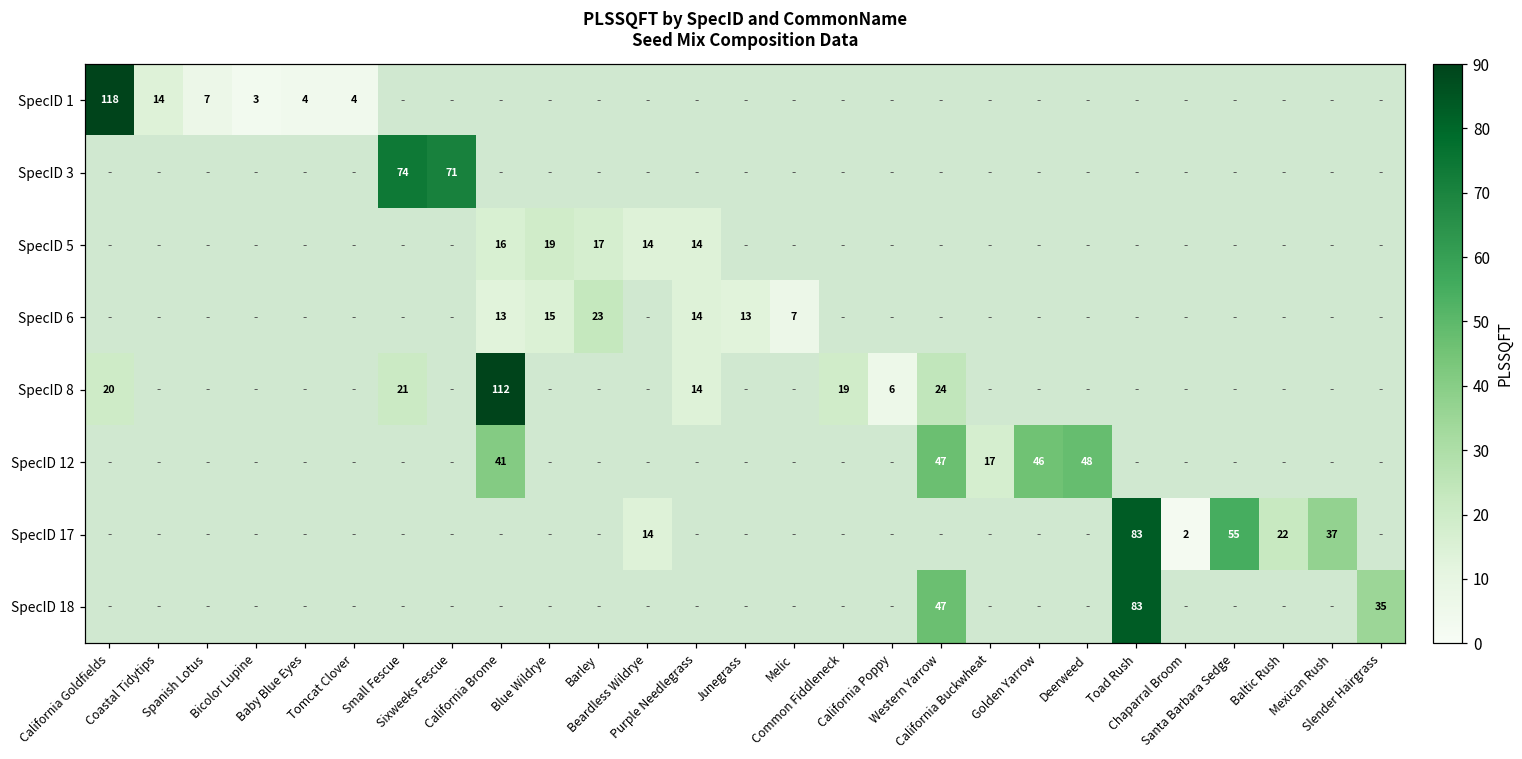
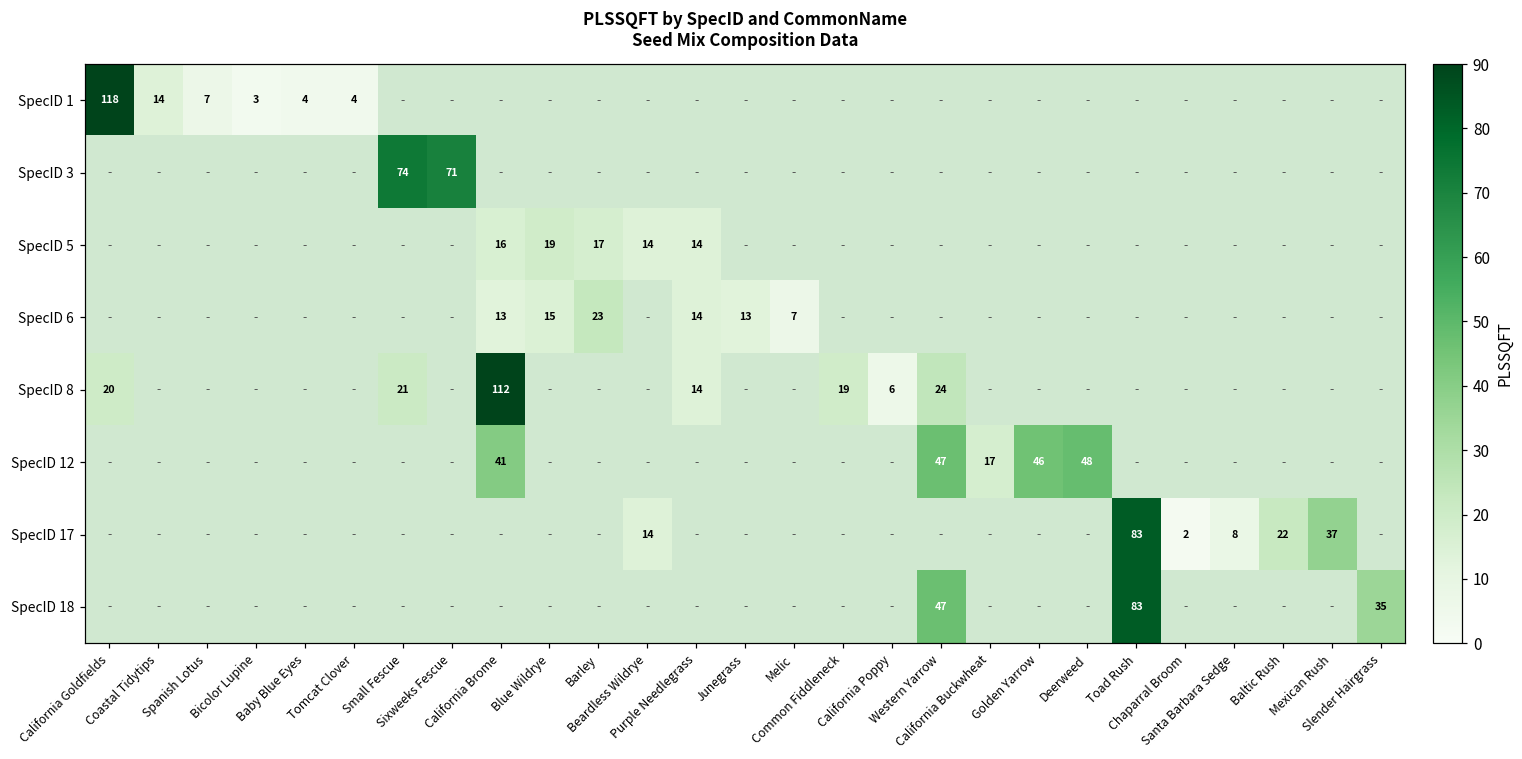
  {
    "SpecID 1": {
      "California Goldfields": 118,
      "Coastal Tidytips": 14,
      "Spanish Lotus": 7,
      "Bicolor Lupine": 3,
      "Baby Blue Eyes": 4,
      "Tomcat Clover": 4
    },
    "SpecID 3": {
      "Small Fescue": 74,
      "Sixweeks Fescue": 71
    },
    "SpecID 5": {
      "California Brome": 16,
      "Blue Wildrye": 19,
      "Barley": 17,
      "Beardless Wildrye": 14,
      "Purple Needlegrass": 14
    },
    "SpecID 6": {
      "California Brome": 13,
      "Blue Wildrye": 15,
      "Barley": 23,
      "Purple Needlegrass": 14,
      "Junegrass": 13,
      "Melic": 7
    },
    "SpecID 8": {
      "California Goldfields": 20,
      "Small Fescue": 21,
      "California Brome": 112,
      "Purple Needlegrass": 14,
      "Common Fiddleneck": 19,
      "California Poppy": 6,
      "Western Yarrow": 24
    },
    "SpecID 12": {
      "California Brome": 41,
      "Western Yarrow": 47,
      "California Buckwheat": 17,
      "Golden Yarrow": 46,
      "Deerweed": 48
    },
    "SpecID 17": {
      "Beardless Wildrye": 14,
      "Toad Rush": 83,
      "Chaparral Broom": 2,
-     "Santa Barbara Sedge": 55,
+     "Santa Barbara Sedge": 8,
      "Baltic Rush": 22,
      "Mexican Rush": 37
    },
    "SpecID 18": {
      "Western Yarrow": 47,
      "Toad Rush": 83,
      "Slender Hairgrass": 35
    }
  }
